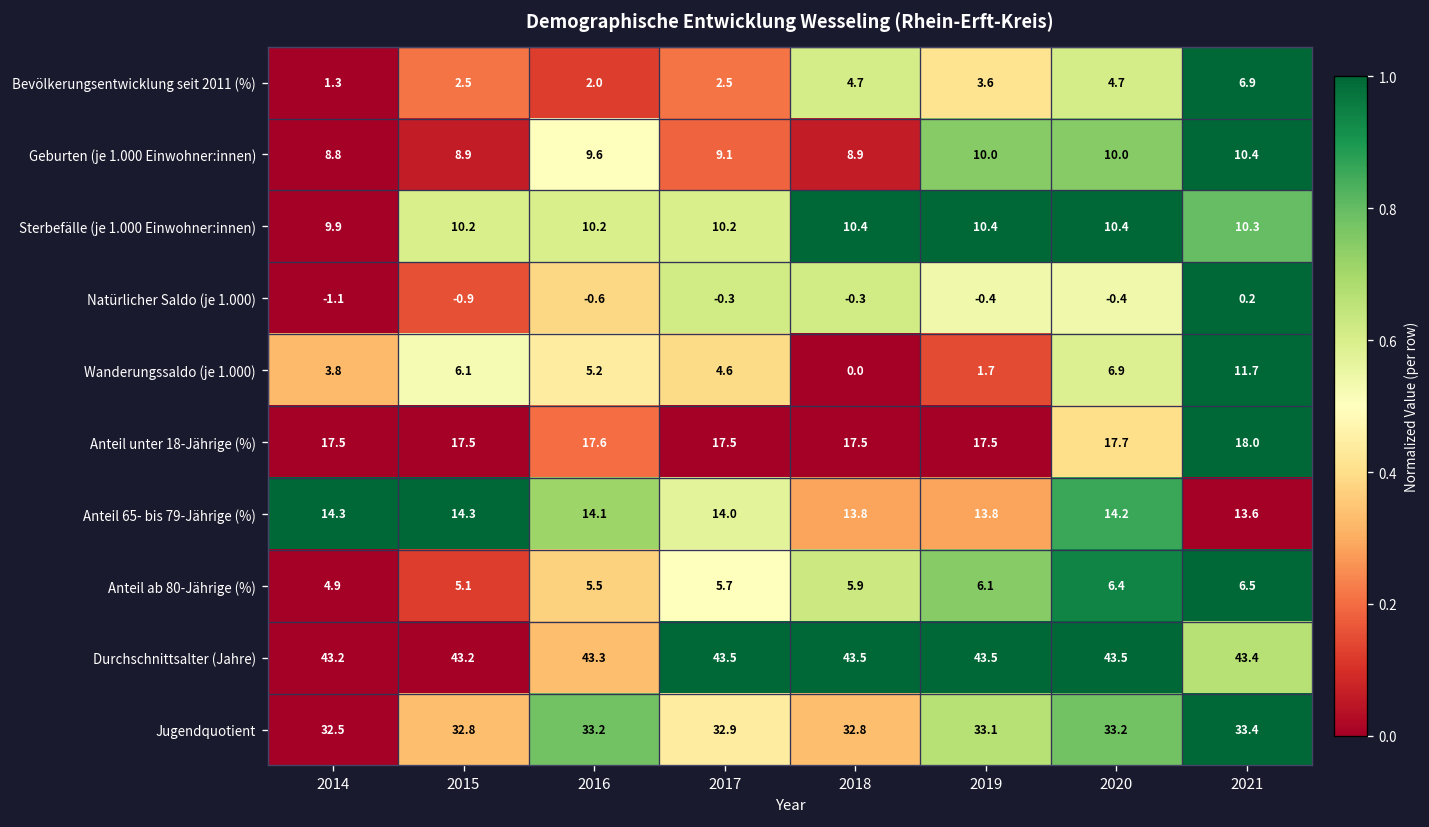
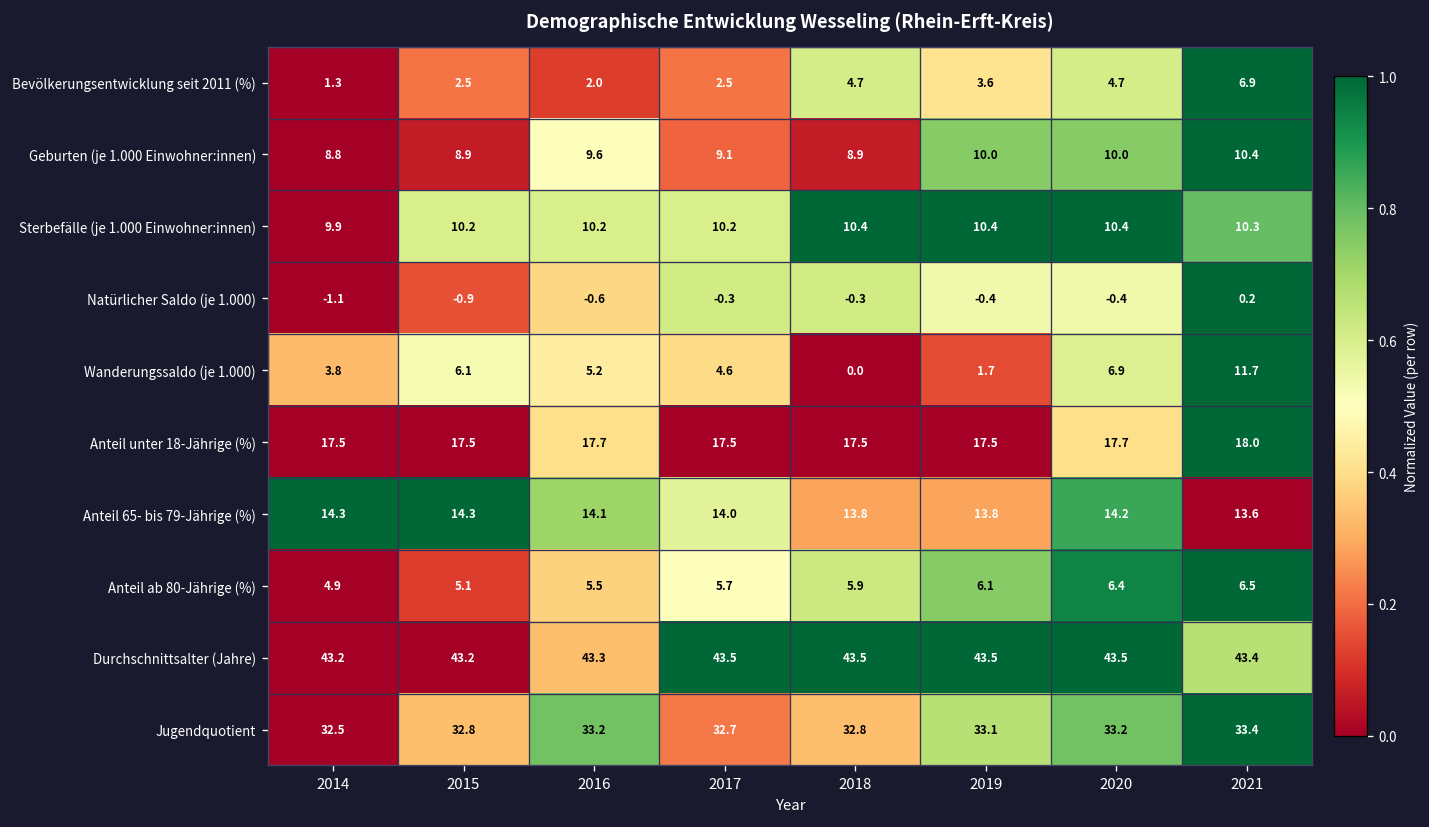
  {
    "Bevölkerungsentwicklung seit 2011 (%)": {
      "2014": 1.3,
      "2015": 2.5,
      "2016": 2.0,
      "2017": 2.5,
      "2018": 4.7,
      "2019": 3.6,
      "2020": 4.7,
      "2021": 6.9
    },
    "Geburten (je 1.000 Einwohner:innen)": {
      "2014": 8.8,
      "2015": 8.9,
      "2016": 9.6,
      "2017": 9.1,
      "2018": 8.9,
      "2019": 10.0,
      "2020": 10.0,
      "2021": 10.4
    },
    "Sterbefälle (je 1.000 Einwohner:innen)": {
      "2014": 9.9,
      "2015": 10.2,
      "2016": 10.2,
      "2017": 10.2,
      "2018": 10.4,
      "2019": 10.4,
      "2020": 10.4,
      "2021": 10.3
    },
    "Natürlicher Saldo (je 1.000)": {
      "2014": -1.1,
      "2015": -0.9,
      "2016": -0.6,
      "2017": -0.3,
      "2018": -0.3,
      "2019": -0.4,
      "2020": -0.4,
      "2021": 0.2
    },
    "Wanderungssaldo (je 1.000)": {
      "2014": 3.8,
      "2015": 6.1,
      "2016": 5.2,
      "2017": 4.6,
      "2018": 0.0,
      "2019": 1.7,
      "2020": 6.9,
      "2021": 11.7
    },
    "Anteil unter 18-Jährige (%)": {
      "2014": 17.5,
      "2015": 17.5,
-     "2016": 17.6,
+     "2016": 17.7,
      "2017": 17.5,
      "2018": 17.5,
      "2019": 17.5,
      "2020": 17.7,
      "2021": 18.0
    },
    "Anteil 65- bis 79-Jährige (%)": {
      "2014": 14.3,
      "2015": 14.3,
      "2016": 14.1,
      "2017": 14.0,
      "2018": 13.8,
      "2019": 13.8,
      "2020": 14.2,
      "2021": 13.6
    },
    "Anteil ab 80-Jährige (%)": {
      "2014": 4.9,
      "2015": 5.1,
      "2016": 5.5,
      "2017": 5.7,
      "2018": 5.9,
      "2019": 6.1,
      "2020": 6.4,
      "2021": 6.5
    },
    "Durchschnittsalter (Jahre)": {
      "2014": 43.2,
      "2015": 43.2,
      "2016": 43.3,
      "2017": 43.5,
      "2018": 43.5,
      "2019": 43.5,
      "2020": 43.5,
      "2021": 43.4
    },
    "Jugendquotient": {
      "2014": 32.5,
      "2015": 32.8,
      "2016": 33.2,
-     "2017": 32.9,
+     "2017": 32.7,
      "2018": 32.8,
      "2019": 33.1,
      "2020": 33.2,
      "2021": 33.4
    }
  }
